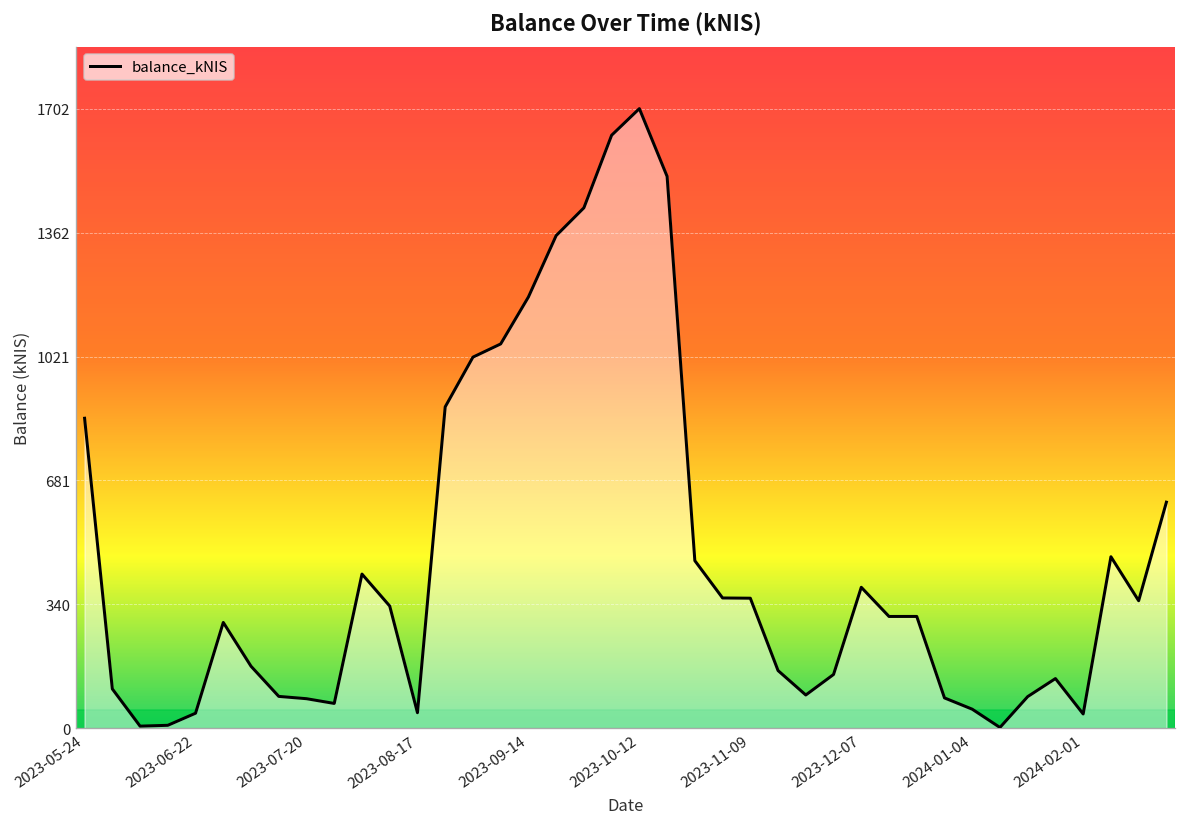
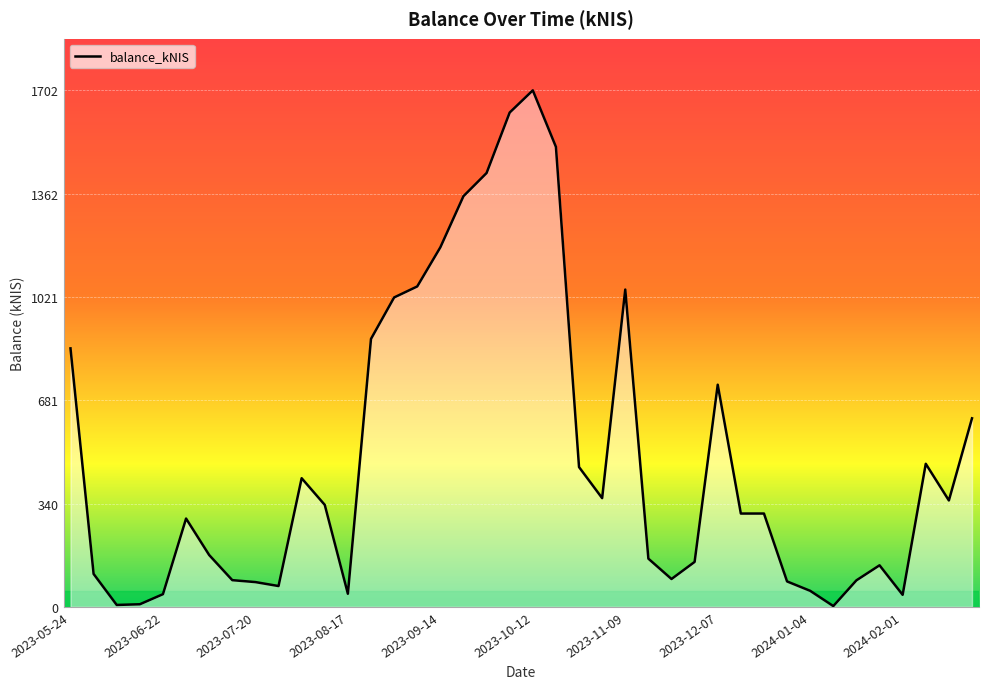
  {
    "2023-05-24": 850,
    "2023-07-20": 80,
    "2023-09-14": 1180,
    "2023-10-12": 1700,
-   "2023-11-09": 360,
-   "2023-12-07": 390,
+   "2023-11-09": 1050,
+   "2023-12-07": 730,
    "2024-01-04": 50
  }
